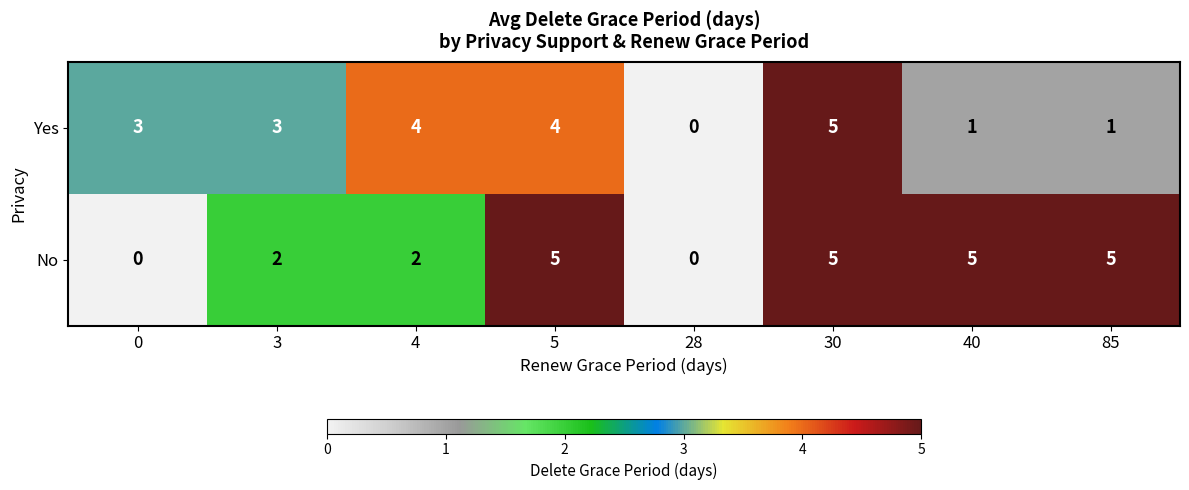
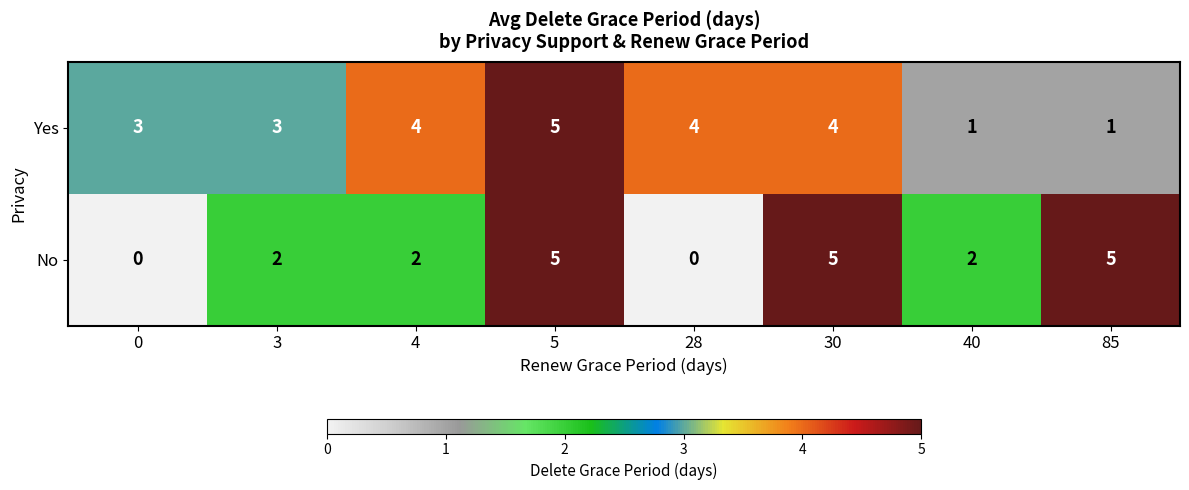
  {
    "Yes": {
      "0": 3,
      "3": 3,
      "4": 4,
-     "5": 4,
-     "28": 0,
-     "30": 5,
+     "5": 5,
+     "28": 4,
+     "30": 4,
      "40": 1,
      "85": 1
    },
    "No": {
      "0": 0,
      "3": 2,
      "4": 2,
      "5": 5,
      "28": 0,
      "30": 5,
-     "40": 5,
+     "40": 2,
      "85": 5
    }
  }
